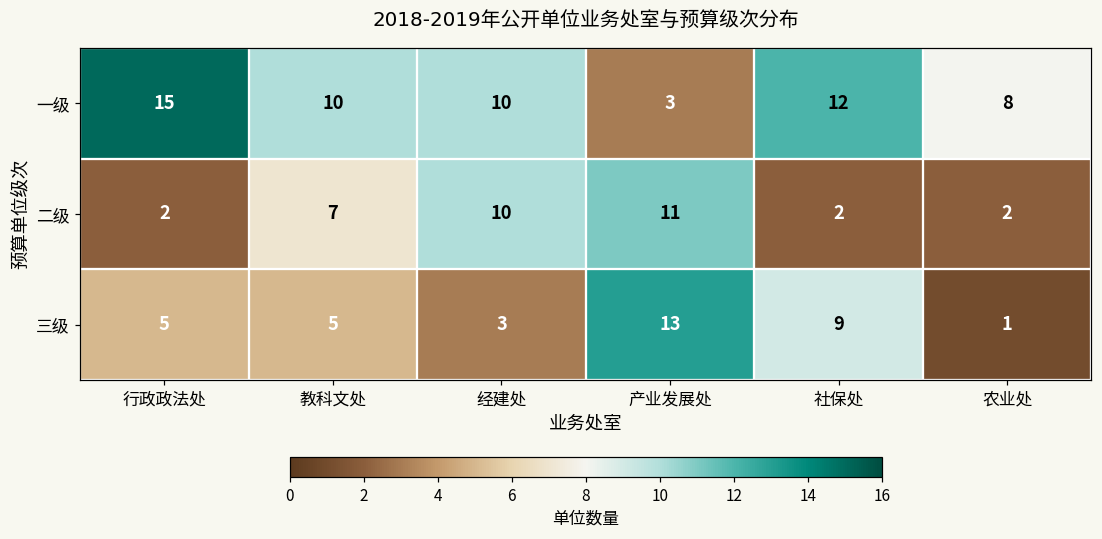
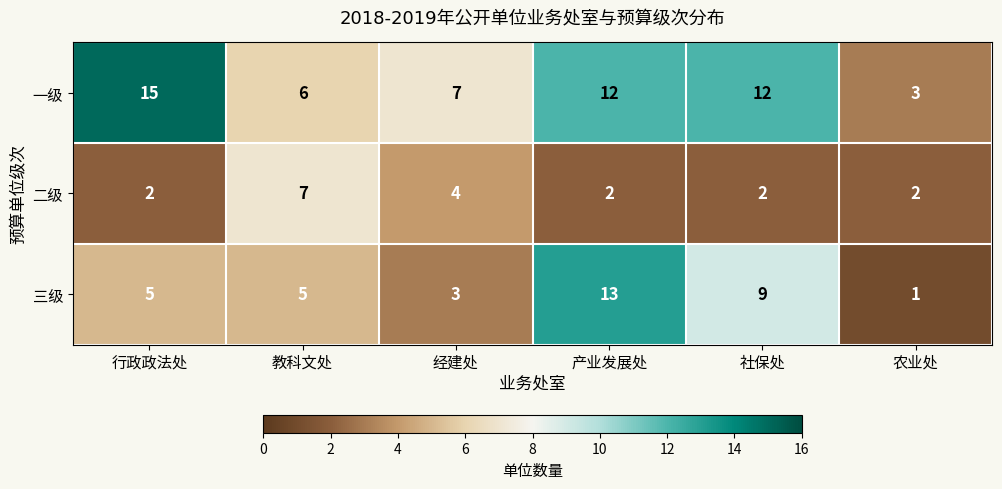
  {
    "一级": {
      "行政政法处": 15,
-     "教科文处": 10,
-     "经建处": 10,
-     "产业发展处": 3,
+     "教科文处": 6,
+     "经建处": 7,
+     "产业发展处": 12,
      "社保处": 12,
-     "农业处": 8
+     "农业处": 3
    },
    "二级": {
      "行政政法处": 2,
      "教科文处": 7,
-     "经建处": 10,
-     "产业发展处": 11,
+     "经建处": 4,
+     "产业发展处": 2,
      "社保处": 2,
      "农业处": 2
    },
    "三级": {
      "行政政法处": 5,
      "教科文处": 5,
      "经建处": 3,
      "产业发展处": 13,
      "社保处": 9,
      "农业处": 1
    }
  }
